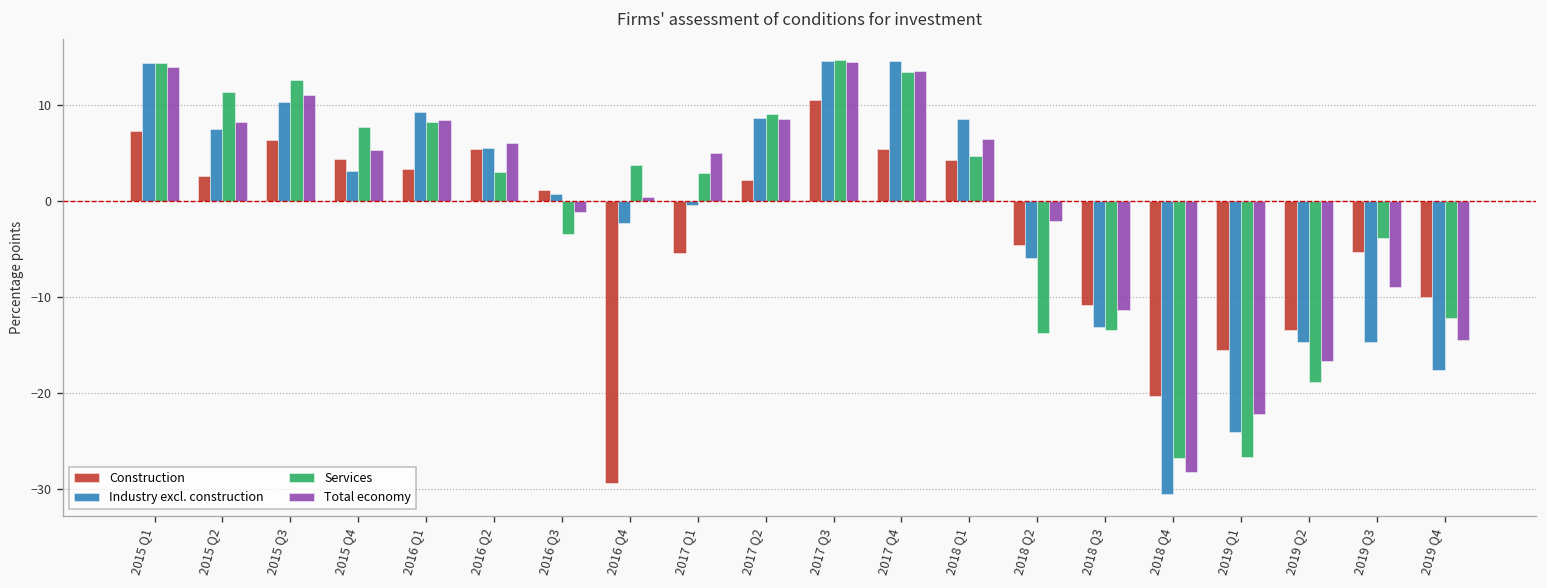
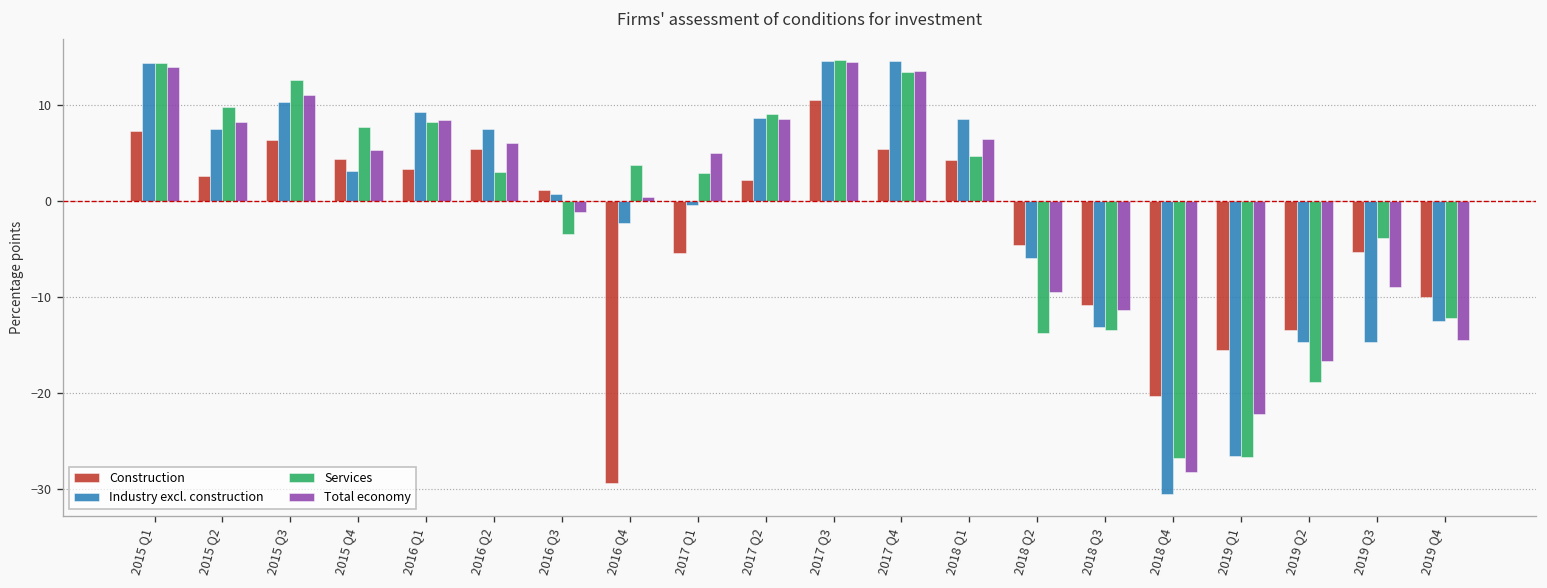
  {
    "Construction": {
      "2015 Q1": 7,
      "2015 Q2": 3,
      "2015 Q3": 6,
      "2015 Q4": 4,
      "2016 Q1": 3,
      "2016 Q2": 6,
      "2016 Q3": 1,
      "2016 Q4": -29,
      "2017 Q1": -5,
      "2017 Q2": 2,
      "2017 Q3": 11,
      "2017 Q4": 5,
      "2018 Q1": 4,
      "2018 Q2": -5,
      "2018 Q3": -11,
      "2018 Q4": -20,
      "2019 Q1": -16,
      "2019 Q2": -13,
      "2019 Q3": -5,
      "2019 Q4": -10
    },
    "Industry excl. construction": {
      "2015 Q1": 14,
      "2015 Q2": 8,
      "2015 Q3": 10,
      "2015 Q4": 3,
      "2016 Q1": 9,
-     "2016 Q2": 6,
+     "2016 Q2": 8,
      "2016 Q3": 1,
      "2016 Q4": -2,
      "2017 Q1": 0,
      "2017 Q2": 9,
      "2017 Q3": 15,
      "2017 Q4": 15,
      "2018 Q1": 9,
      "2018 Q2": -6,
      "2018 Q3": -13,
      "2018 Q4": -31,
-     "2019 Q1": -24,
+     "2019 Q1": -27,
      "2019 Q2": -15,
      "2019 Q3": -15,
-     "2019 Q4": -18
+     "2019 Q4": -13
    },
    "Services": {
      "2015 Q1": 14,
-     "2015 Q2": 11,
+     "2015 Q2": 10,
      "2015 Q3": 13,
      "2015 Q4": 8,
      "2016 Q1": 8,
      "2016 Q2": 3,
      "2016 Q3": -3,
      "2016 Q4": 4,
      "2017 Q1": 3,
      "2017 Q2": 9,
      "2017 Q3": 15,
      "2017 Q4": 14,
      "2018 Q1": 5,
      "2018 Q2": -14,
      "2018 Q3": -13,
      "2018 Q4": -27,
      "2019 Q1": -27,
      "2019 Q2": -19,
      "2019 Q3": -4,
      "2019 Q4": -12
    },
    "Total economy": {
      "2015 Q1": 14,
      "2015 Q2": 8,
      "2015 Q3": 11,
      "2015 Q4": 5,
      "2016 Q1": 9,
      "2016 Q2": 6,
      "2016 Q3": -1,
      "2016 Q4": 0,
      "2017 Q1": 5,
      "2017 Q2": 9,
      "2017 Q3": 15,
      "2017 Q4": 14,
      "2018 Q1": 7,
-     "2018 Q2": -2,
+     "2018 Q2": -10,
      "2018 Q3": -11,
      "2018 Q4": -28,
      "2019 Q1": -22,
      "2019 Q2": -17,
      "2019 Q3": -9,
      "2019 Q4": -15
    }
  }
